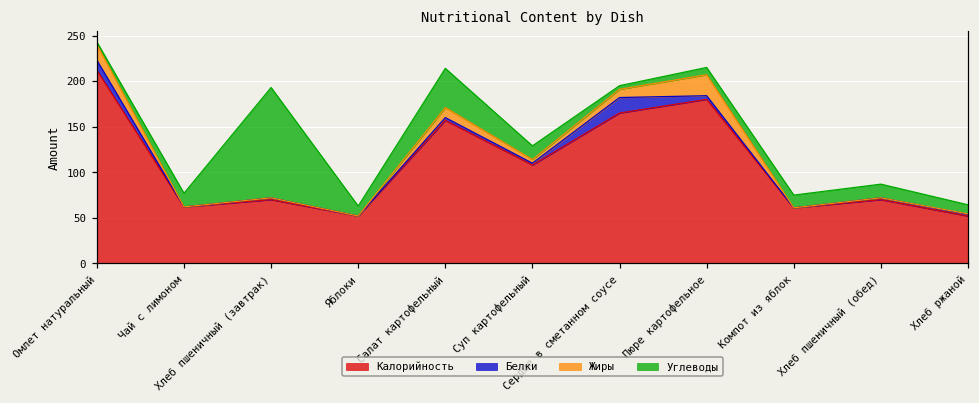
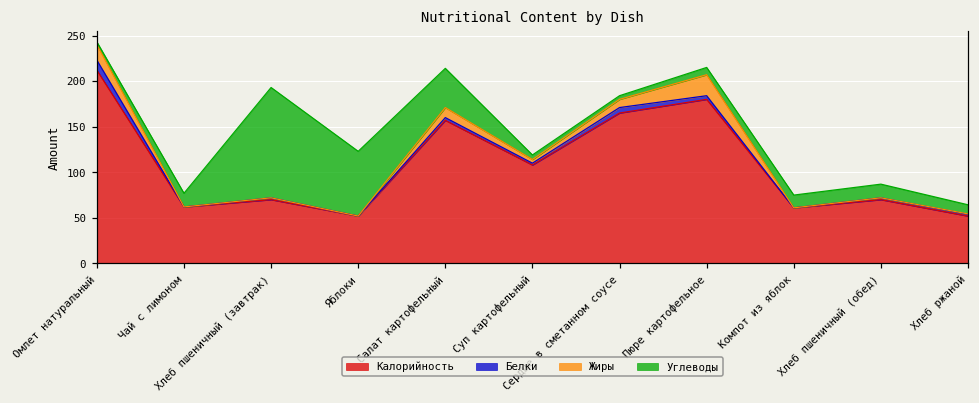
  {
    "Калорийность": {
      "Омлет натуральный": 210,
      "Сердце в сметанном соусе": 170,
      "Пюре картофельное": 180
    },
    "Белки": {
      "Омлет натуральный": 10,
-     "Сердце в сметанном соусе": 20,
+     "Сердце в сметанном соусе": 10,
      "Пюре картофельное": 0
    },
    "Жиры": {
      "Салат картофельный": 10,
      "Суп картофельный": 0,
      "Сердце в сметанном соусе": 10,
      "Пюре картофельное": 20
    },
    "Углеводы": {
      "Чай с лимоном": 20,
      "Хлеб пшеничный (завтрак)": 120,
-     "Яблоки": 10,
+     "Яблоки": 70,
      "Салат картофельный": 40,
-     "Суп картофельный": 20,
+     "Суп картофельный": 10,
      "Сердце в сметанном соусе": 0,
      "Пюре картофельное": 10,
      "Компот из яблок": 10,
      "Хлеб пшеничный (обед)": 20,
      "Хлеб ржаной": 10
    }
  }
